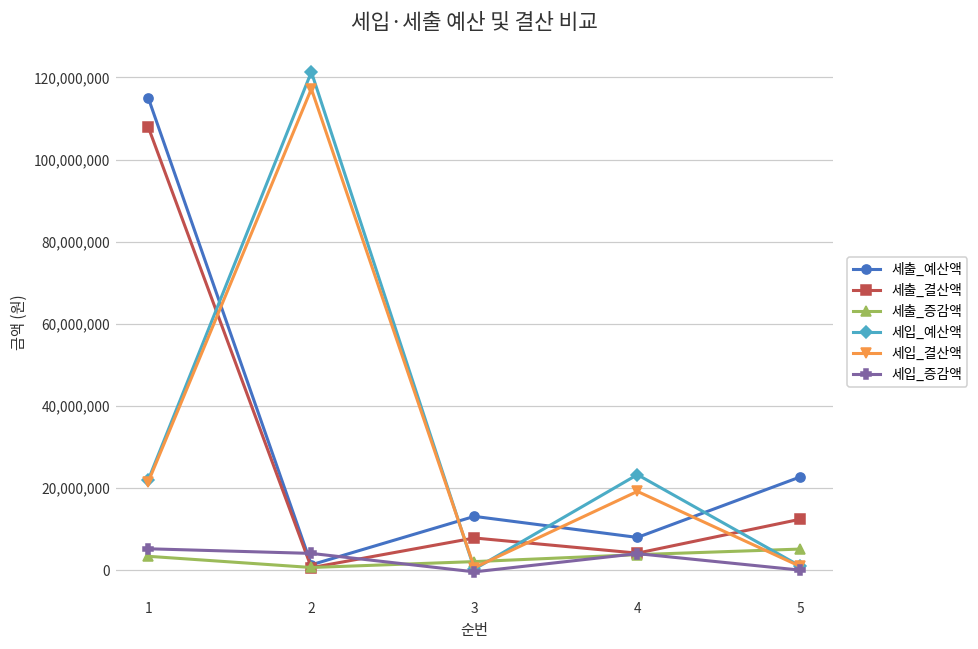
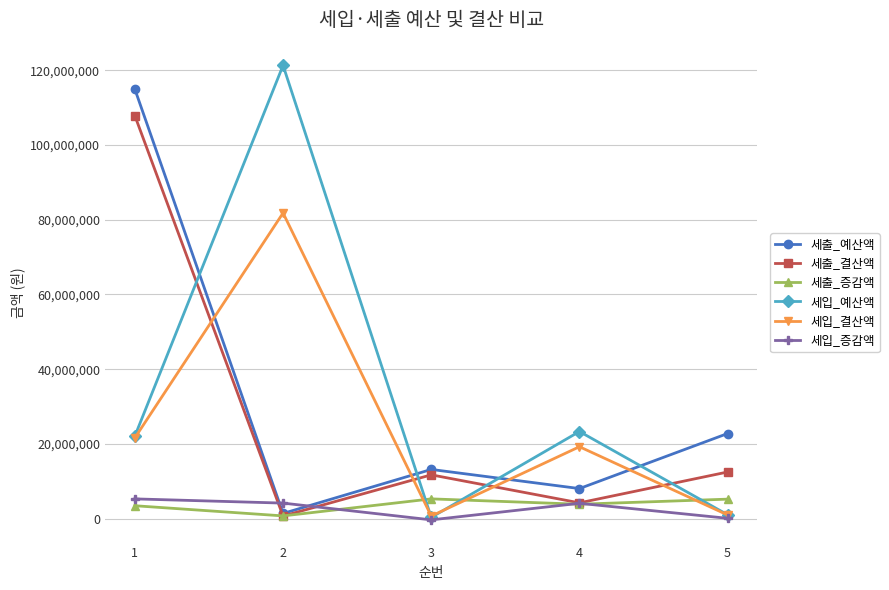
  {
    "세출_결산액": {
      "1": "108,000,000",
-     "3": "8,000,000",
+     "3": "12,000,000",
      "5": "12,000,000"
    },
    "세출_증감액": {
      "1": "3,000,000",
-     "3": "2,000,000",
+     "3": "5,000,000",
      "5": "5,000,000"
    },
    "세입_결산액": {
-     "2": "117,000,000",
+     "2": "82,000,000",
      "4": "19,000,000"
    },
    "세입_증감액": {
      "1": "5,000,000",
      "2": "4,000,000",
      "5": "0"
    }
  }
